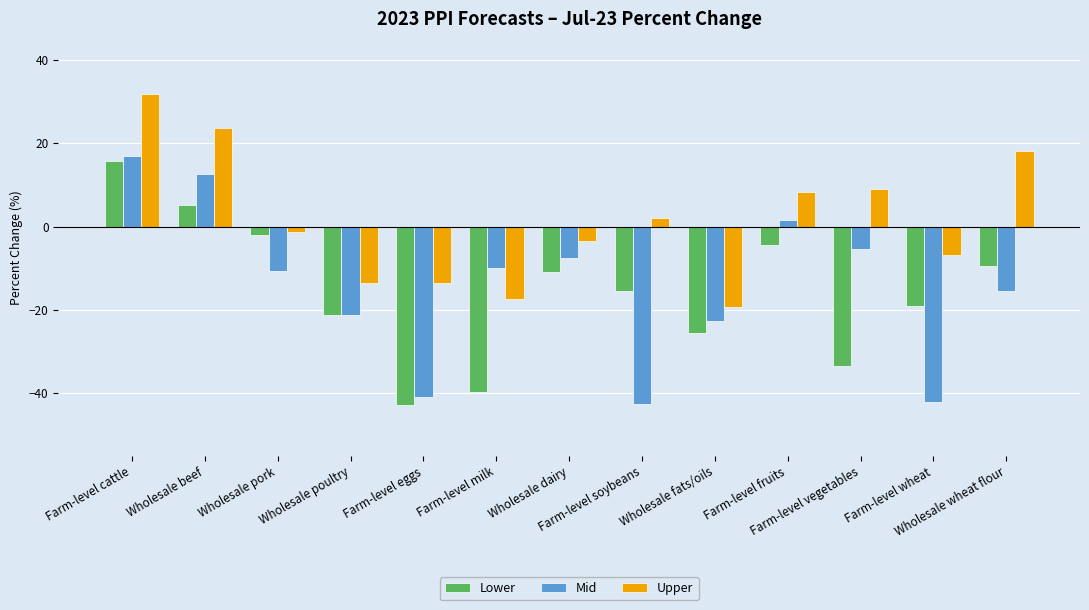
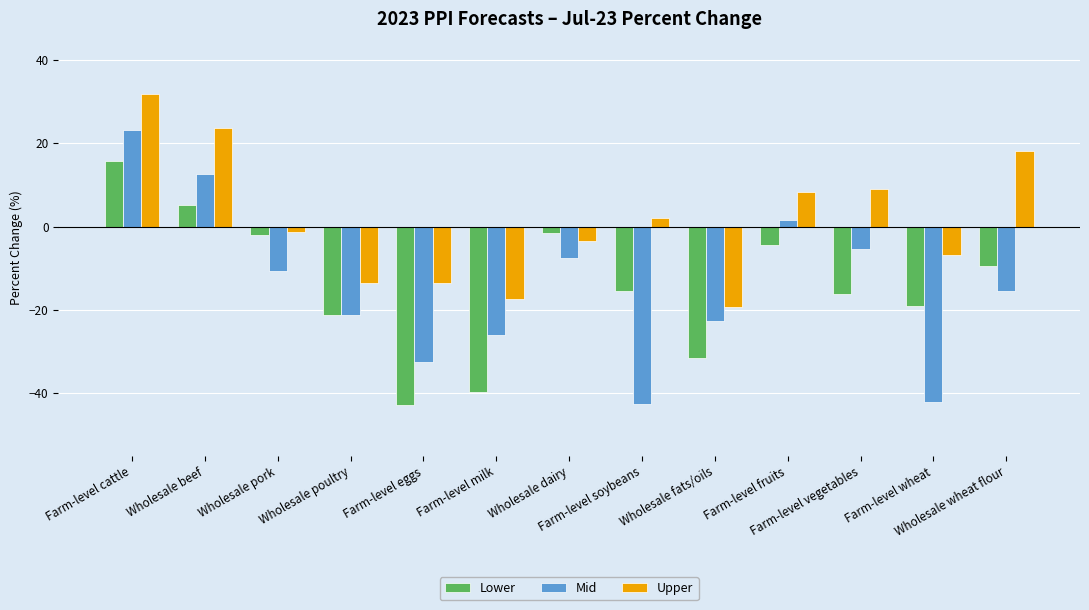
  {
    "Lower": {
      "Farm-level cattle": 16,
      "Wholesale beef": 5,
      "Wholesale pork": -2,
      "Wholesale poultry": -21,
      "Farm-level eggs": -43,
      "Farm-level milk": -40,
-     "Wholesale dairy": -11,
+     "Wholesale dairy": -2,
      "Farm-level soybeans": -16,
-     "Wholesale fats/oils": -26,
+     "Wholesale fats/oils": -32,
      "Farm-level fruits": -4,
-     "Farm-level vegetables": -33,
+     "Farm-level vegetables": -16,
      "Farm-level wheat": -19,
      "Wholesale wheat flour": -9
    },
    "Mid": {
-     "Farm-level cattle": 17,
+     "Farm-level cattle": 23,
      "Wholesale beef": 13,
      "Wholesale pork": -11,
      "Wholesale poultry": -21,
-     "Farm-level eggs": -41,
-     "Farm-level milk": -10,
+     "Farm-level eggs": -32,
+     "Farm-level milk": -26,
      "Wholesale dairy": -8,
      "Farm-level soybeans": -43,
      "Wholesale fats/oils": -23,
      "Farm-level fruits": 2,
      "Farm-level vegetables": -5,
      "Farm-level wheat": -42,
      "Wholesale wheat flour": -16
    },
    "Upper": {
      "Farm-level cattle": 32,
      "Wholesale beef": 24,
      "Wholesale pork": -1,
      "Wholesale poultry": -14,
      "Farm-level eggs": -13,
      "Farm-level milk": -17,
      "Wholesale dairy": -4,
      "Farm-level soybeans": 2,
      "Wholesale fats/oils": -19,
      "Farm-level fruits": 8,
      "Farm-level vegetables": 9,
      "Farm-level wheat": -7,
      "Wholesale wheat flour": 18
    }
  }
